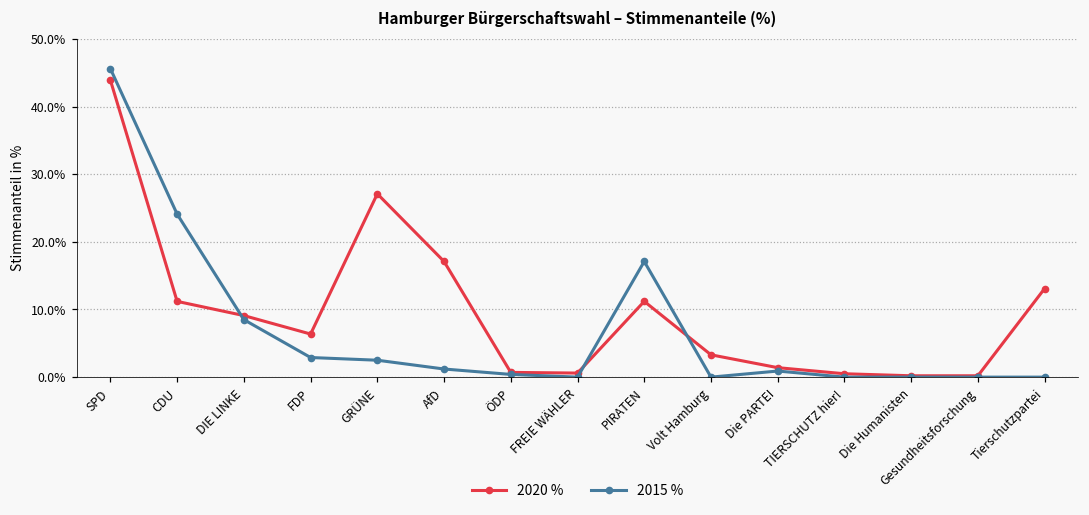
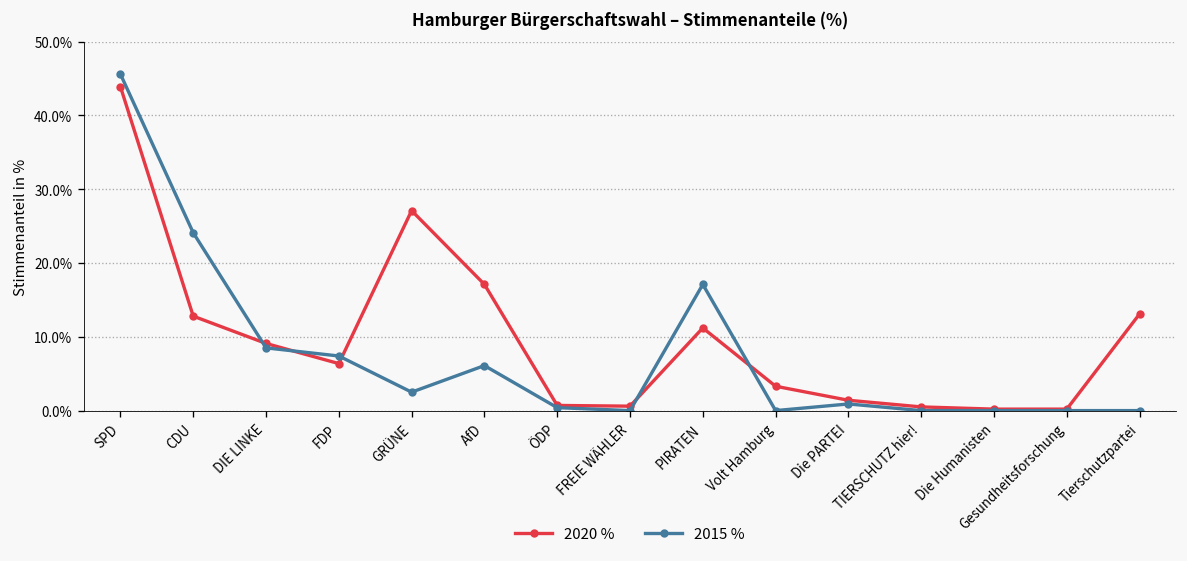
  {
    "2020 %": {
      "SPD": "44%",
-     "CDU": "11%",
+     "CDU": "13%",
      "DIE LINKE": "9%",
      "FDP": "6%",
      "GRÜNE": "27%",
      "AfD": "17%",
      "FREIE WÄHLER": "1%",
      "PIRATEN": "11%",
      "Volt Hamburg": "3%",
      "Die PARTEI": "1%",
      "TIERSCHUTZ hier!": "1%",
      "Tierschutzpartei": "13%"
    },
    "2015 %": {
      "SPD": "46%",
      "CDU": "24%",
      "DIE LINKE": "9%",
-     "FDP": "3%",
+     "FDP": "7%",
      "GRÜNE": "3%",
-     "AfD": "1%",
+     "AfD": "6%",
      "FREIE WÄHLER": "0%",
      "PIRATEN": "17%",
      "Volt Hamburg": "0%",
      "Die PARTEI": "1%",
      "TIERSCHUTZ hier!": "0%",
      "Tierschutzpartei": "0%"
    }
  }
